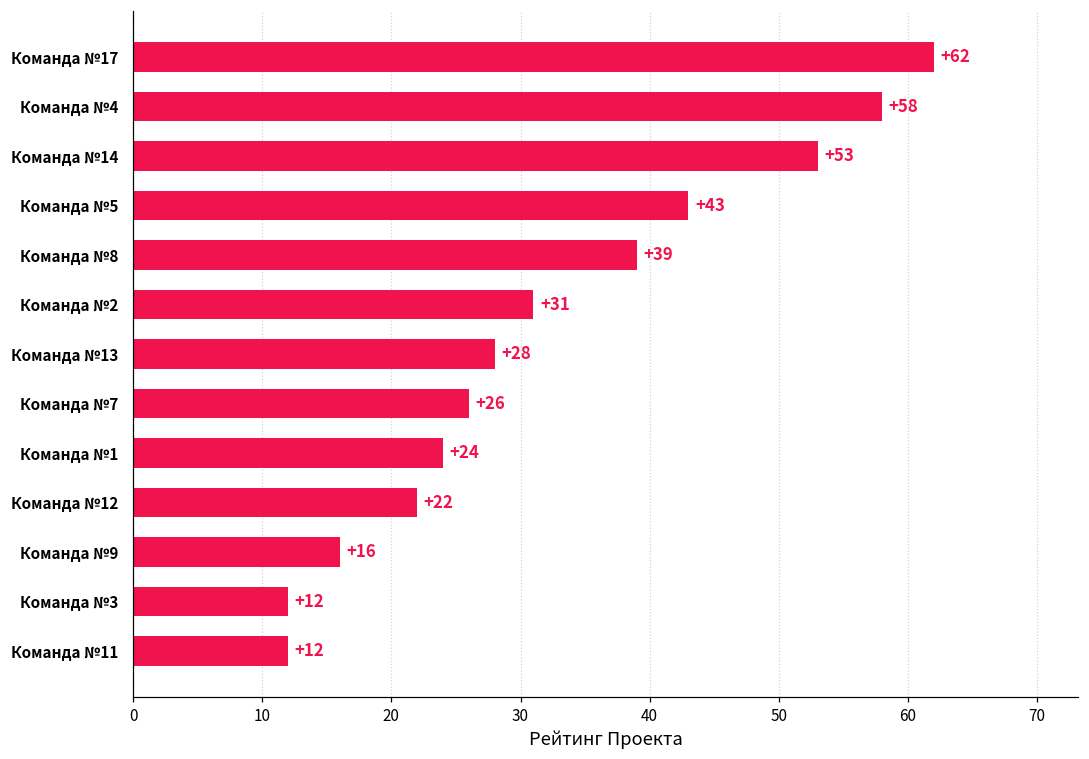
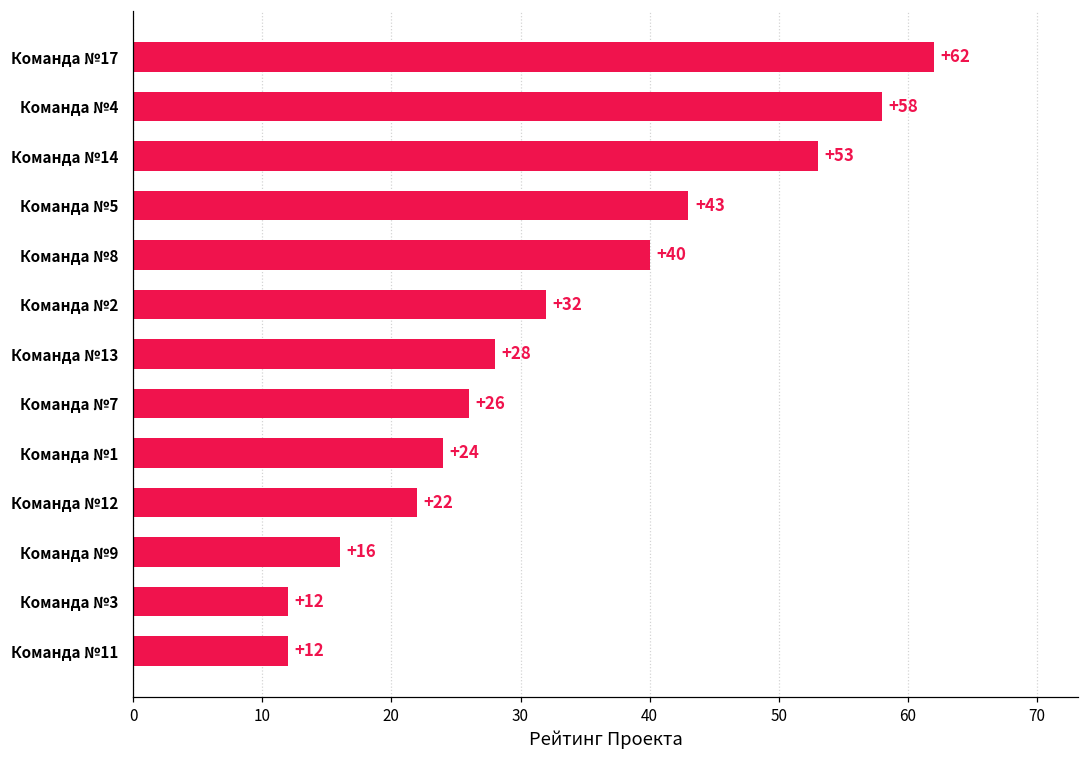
  {
    "Команда №17": "+62",
    "Команда №4": "+58",
    "Команда №14": "+53",
    "Команда №5": "+43",
-   "Команда №8": "+39",
-   "Команда №2": "+31",
+   "Команда №8": "+40",
+   "Команда №2": "+32",
    "Команда №13": "+28",
    "Команда №7": "+26",
    "Команда №1": "+24",
    "Команда №12": "+22",
    "Команда №9": "+16",
    "Команда №3": "+12",
    "Команда №11": "+12"
  }
